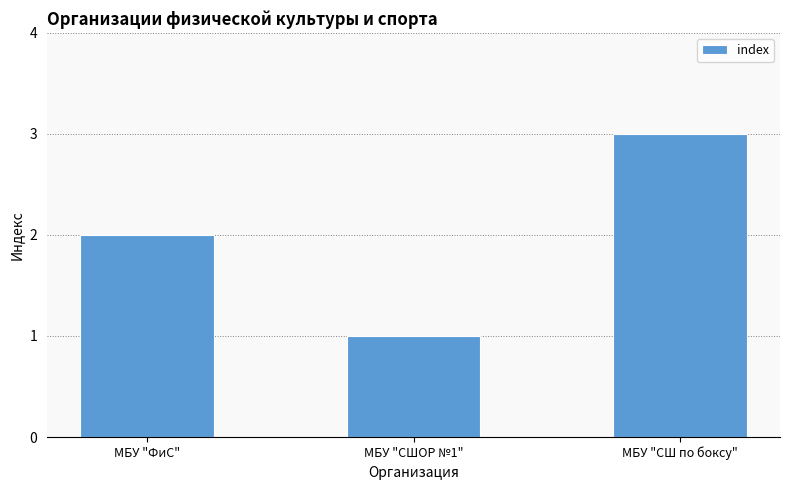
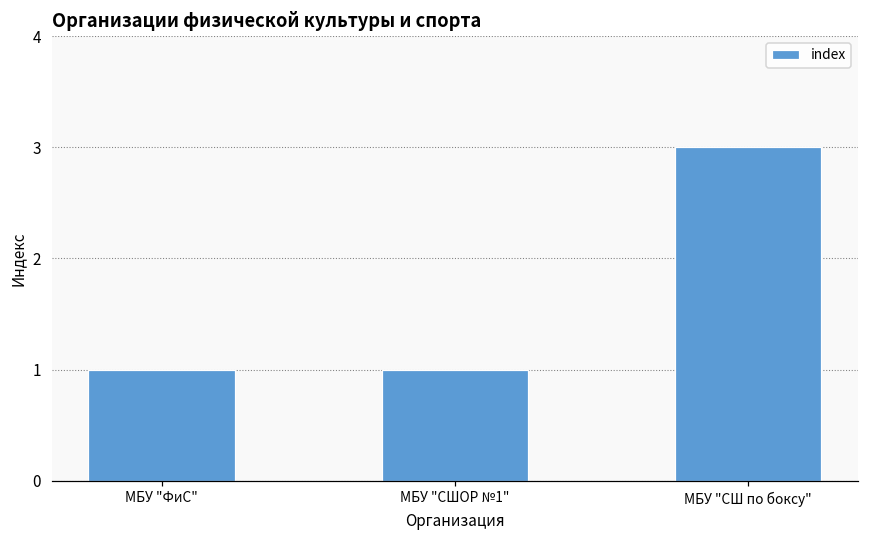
  {
-   "МБУ \"ФиС\"": 2,
+   "МБУ \"ФиС\"": 1,
    "МБУ \"СШОР №1\"": 1,
    "МБУ \"СШ по боксу\"": 3
  }
